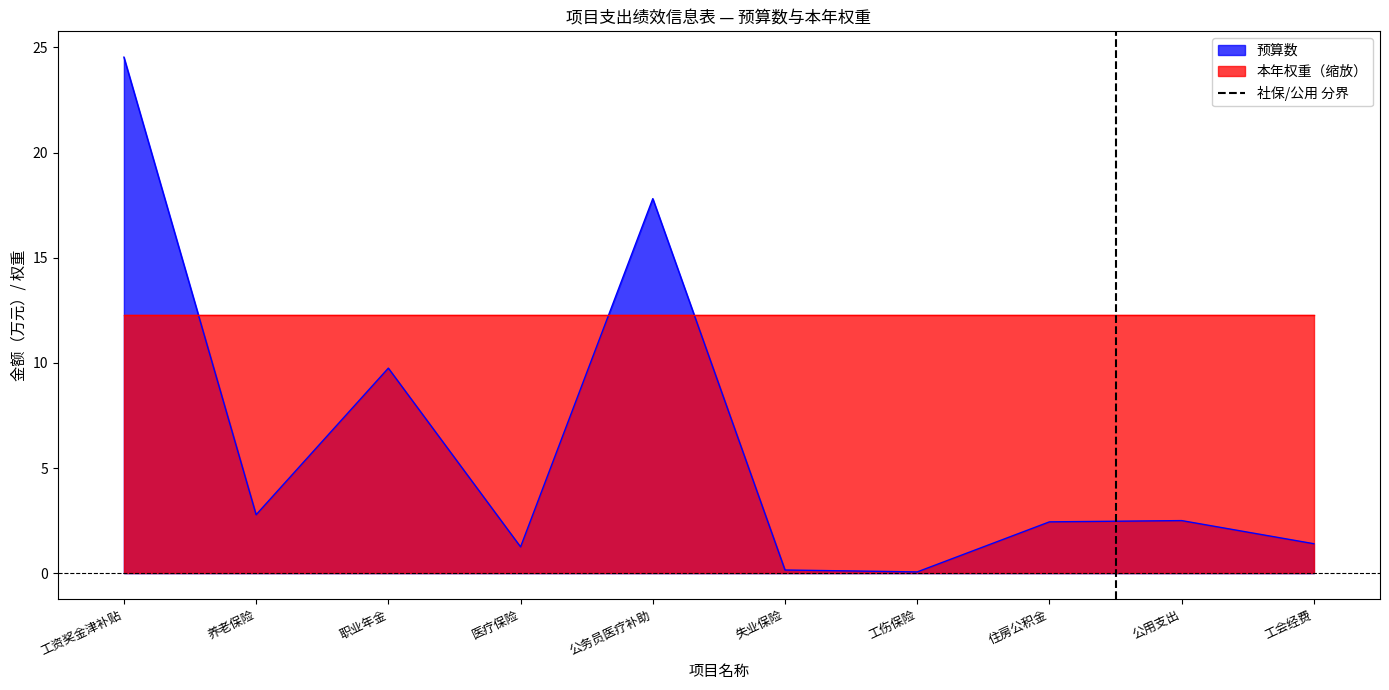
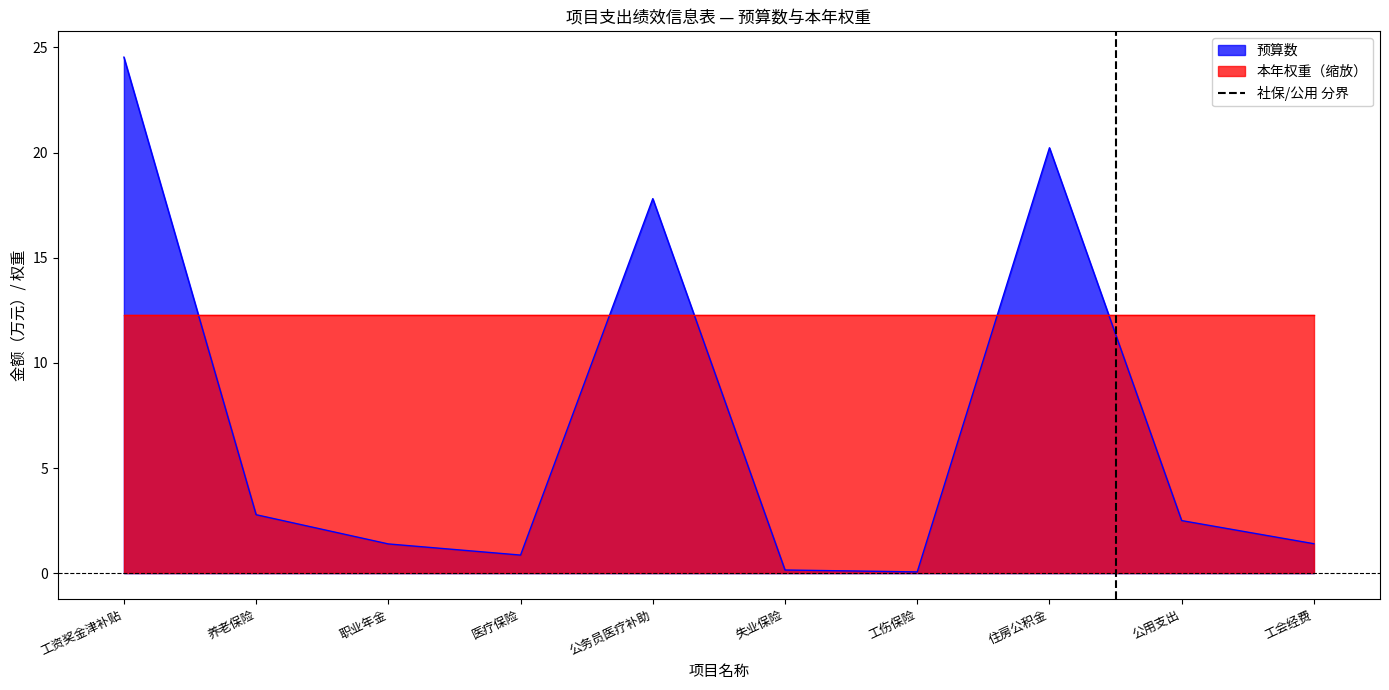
  {
    "预算数": {
      "工资奖金津补贴": 24.5,
      "养老保险": 2.8,
-     "职业年金": 9.8,
-     "医疗保险": 1.3,
+     "职业年金": 1.4,
+     "医疗保险": 0.9,
      "公务员医疗补助": 17.8,
      "失业保险": 0.2,
      "工伤保险": 0.1,
-     "住房公积金": 2.4,
+     "住房公积金": 20.2,
      "公用支出": 2.5,
      "工会经费": 1.4
    },
    "本年权重（缩放）": {
      "工资奖金津补贴": 12.3,
      "养老保险": 12.3,
      "职业年金": 12.3,
      "医疗保险": 12.3,
      "公务员医疗补助": 12.3,
      "失业保险": 12.3,
      "工伤保险": 12.3,
      "住房公积金": 12.3,
      "公用支出": 12.3,
      "工会经费": 12.3
    }
  }
